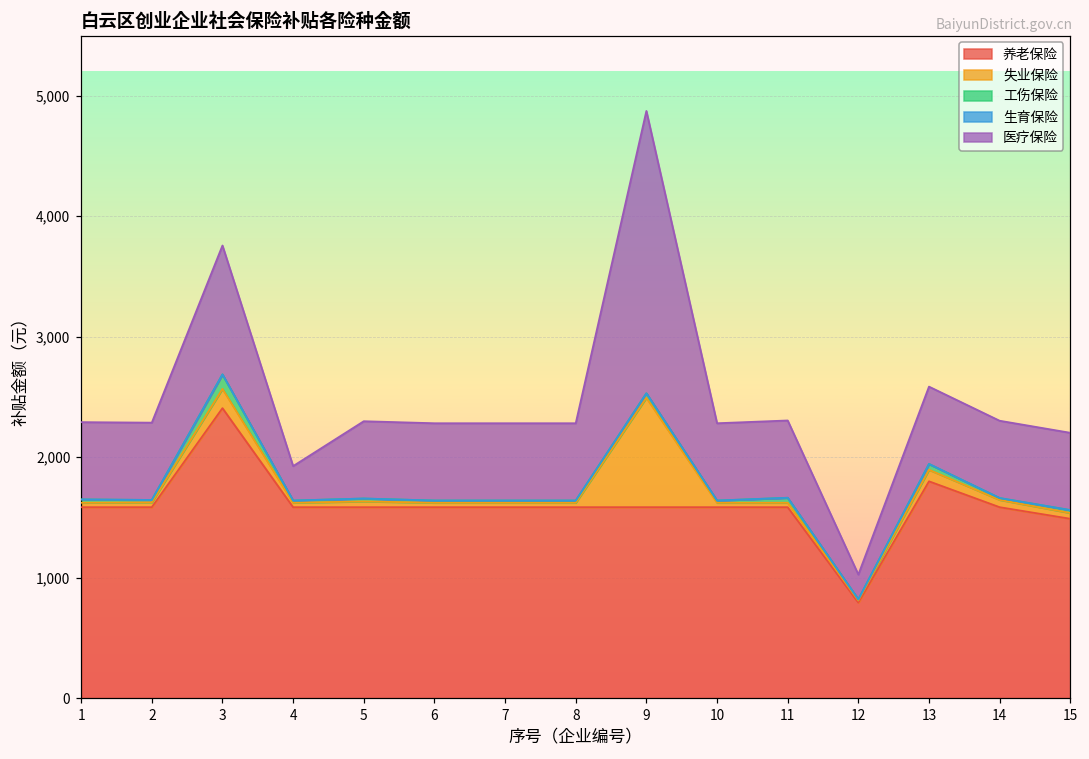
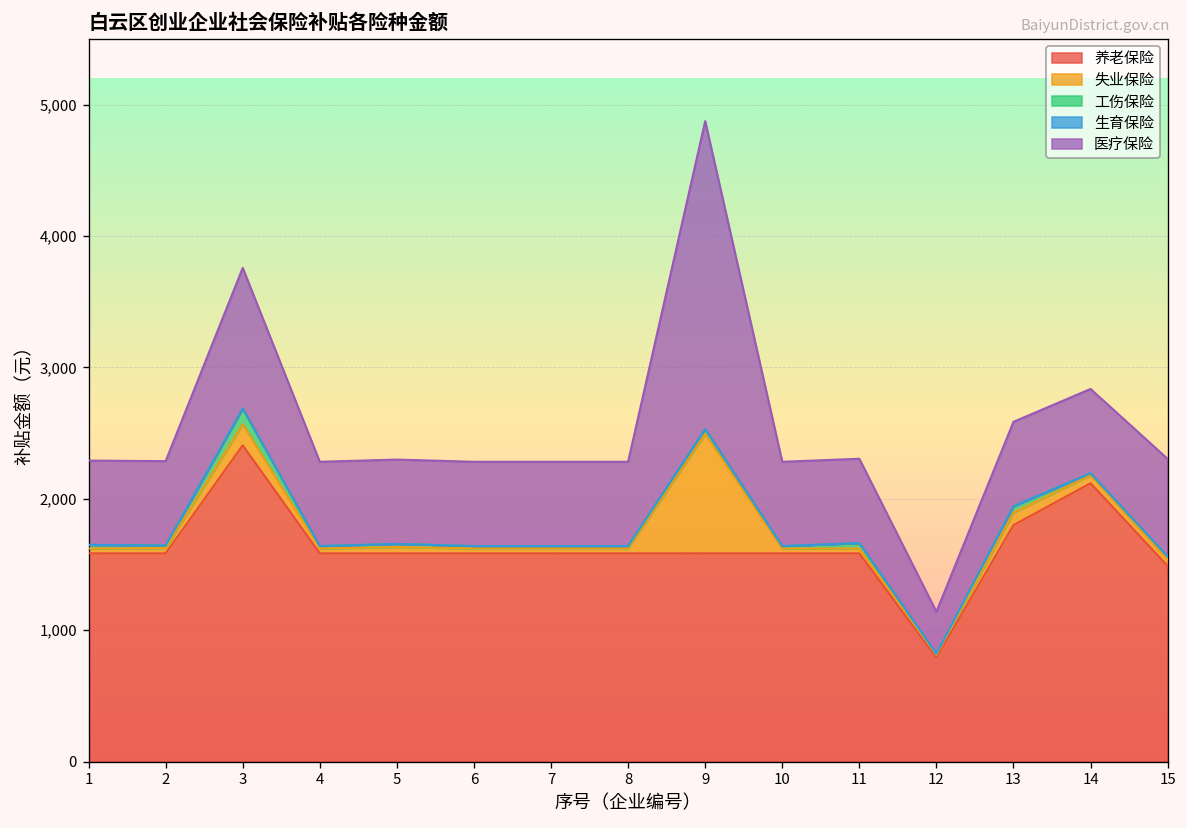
  {
    "养老保险": {
      "1": "1,590",
      "2": "1,590",
      "3": "2,410",
      "4": "1,590",
      "5": "1,590",
      "6": "1,590",
      "7": "1,590",
      "8": "1,590",
      "9": "1,590",
      "10": "1,590",
      "11": "1,590",
      "13": "1,800",
-     "14": "1,590",
+     "14": "2,120",
      "15": "1,490"
    },
    "失业保险": {
      "1": "40",
      "3": "160",
      "5": "50",
      "9": "910",
      "11": "40",
      "13": "100",
      "15": "50"
    },
    "医疗保险": {
      "1": "640",
      "2": "640",
      "3": "1,070",
-     "4": "290",
+     "4": "640",
      "5": "640",
      "6": "640",
      "7": "640",
      "8": "640",
      "9": "2,340",
      "10": "640",
      "11": "640",
-     "12": "210",
+     "12": "320",
      "13": "640",
      "14": "640",
-     "15": "640"
+     "15": "740"
    }
  }
